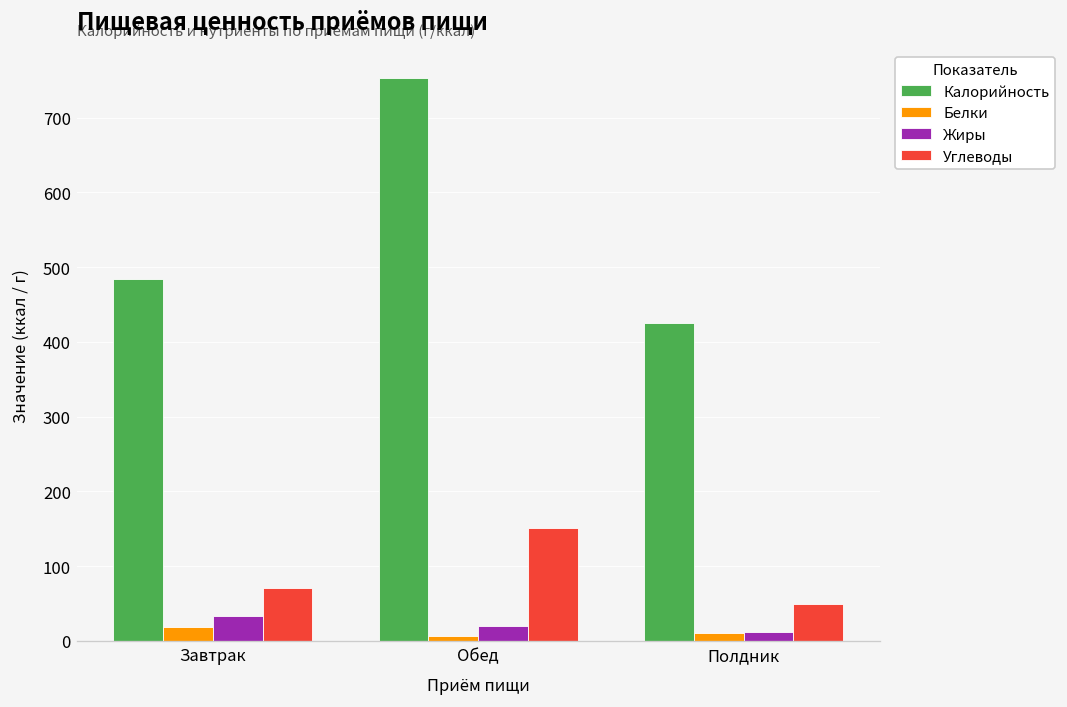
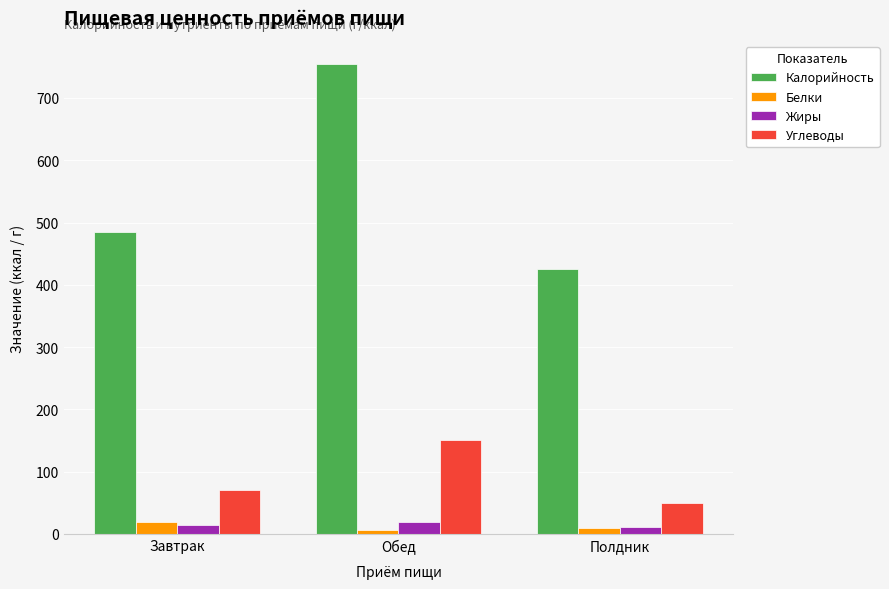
  {
    "Калорийность": {
      "Завтрак": 480,
      "Обед": 750,
      "Полдник": 430
    },
    "Белки": {
      "Завтрак": 20,
      "Обед": 10,
      "Полдник": 10
    },
    "Жиры": {
-     "Завтрак": 30,
+     "Завтрак": 10,
      "Обед": 20,
      "Полдник": 10
    },
    "Углеводы": {
      "Завтрак": 70,
      "Обед": 150,
      "Полдник": 50
    }
  }
